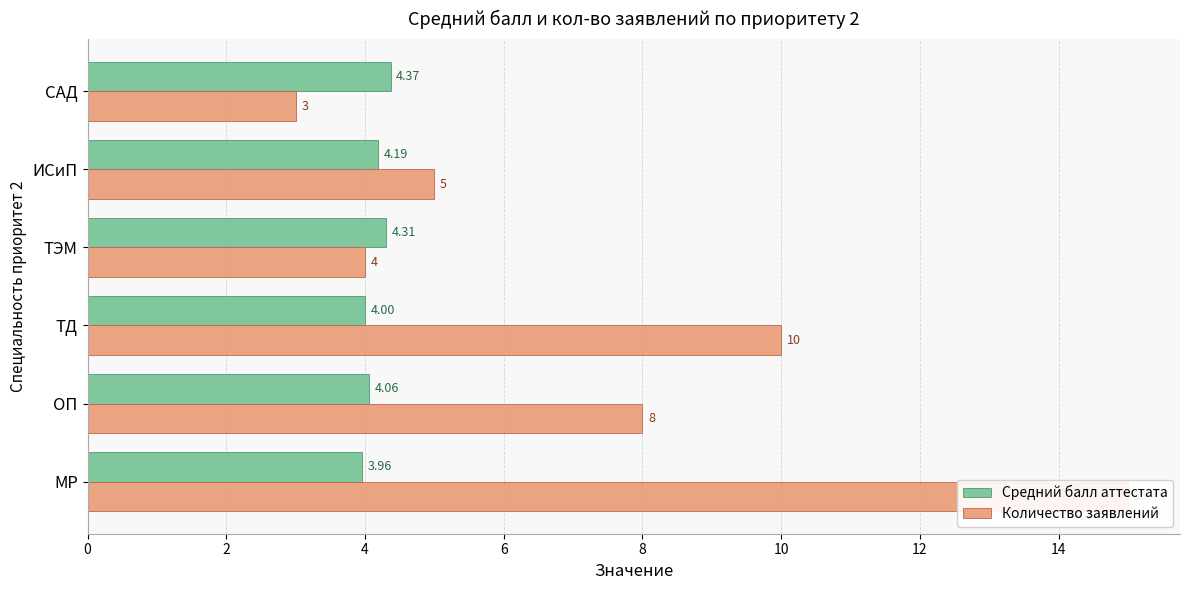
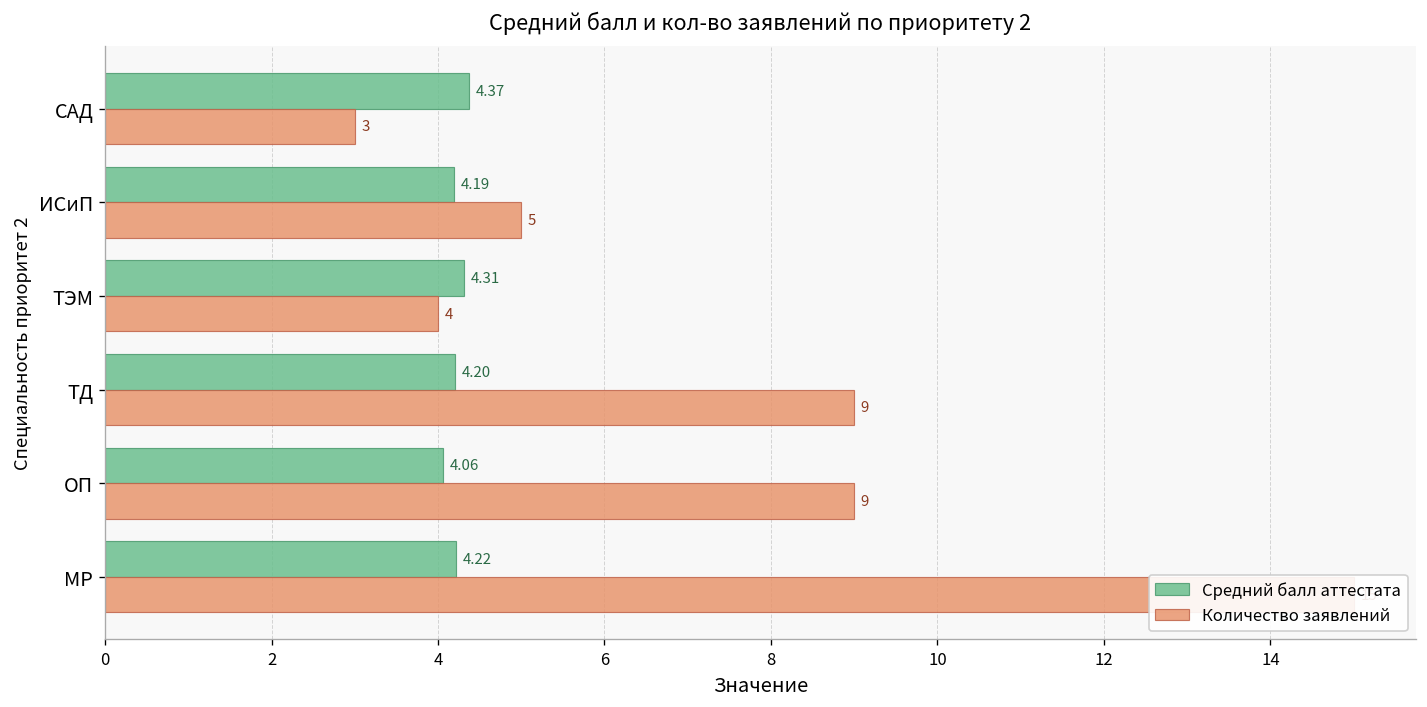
  {
    "Средний балл аттестата": {
      "САД": 4.37,
      "ИСиП": 4.19,
      "ТЭМ": 4.31,
-     "ТД": 4.00,
+     "ТД": 4.20,
      "ОП": 4.06,
-     "МР": 3.96
+     "МР": 4.22
    },
    "Количество заявлений": {
      "САД": 3,
      "ИСиП": 5,
      "ТЭМ": 4,
-     "ТД": 10,
-     "ОП": 8
+     "ТД": 9,
+     "ОП": 9
    }
  }
